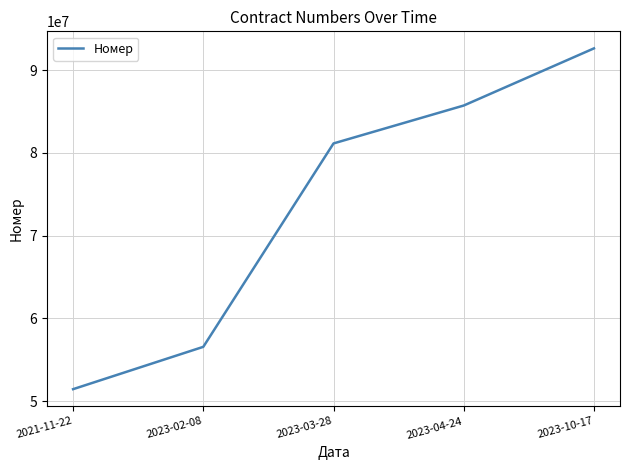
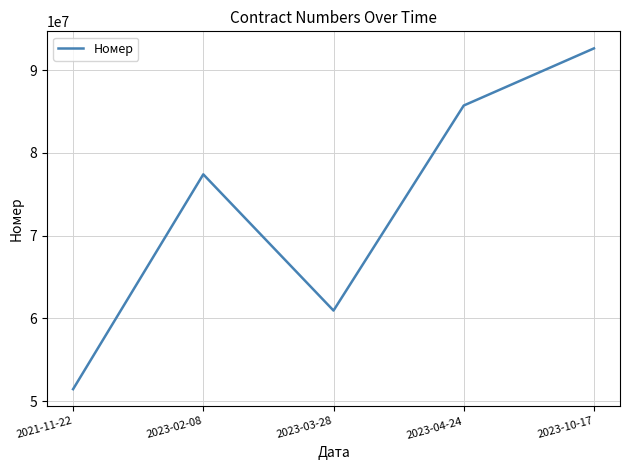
  {
    "2021-11-22": 51000000,
-   "2023-02-08": 57000000,
-   "2023-03-28": 81000000,
+   "2023-02-08": 77000000,
+   "2023-03-28": 61000000,
    "2023-04-24": 86000000,
    "2023-10-17": 93000000
  }
